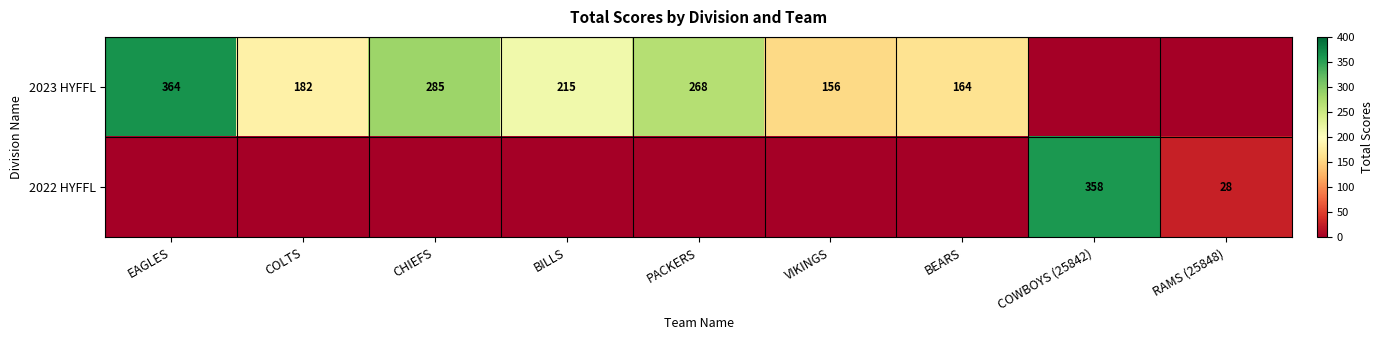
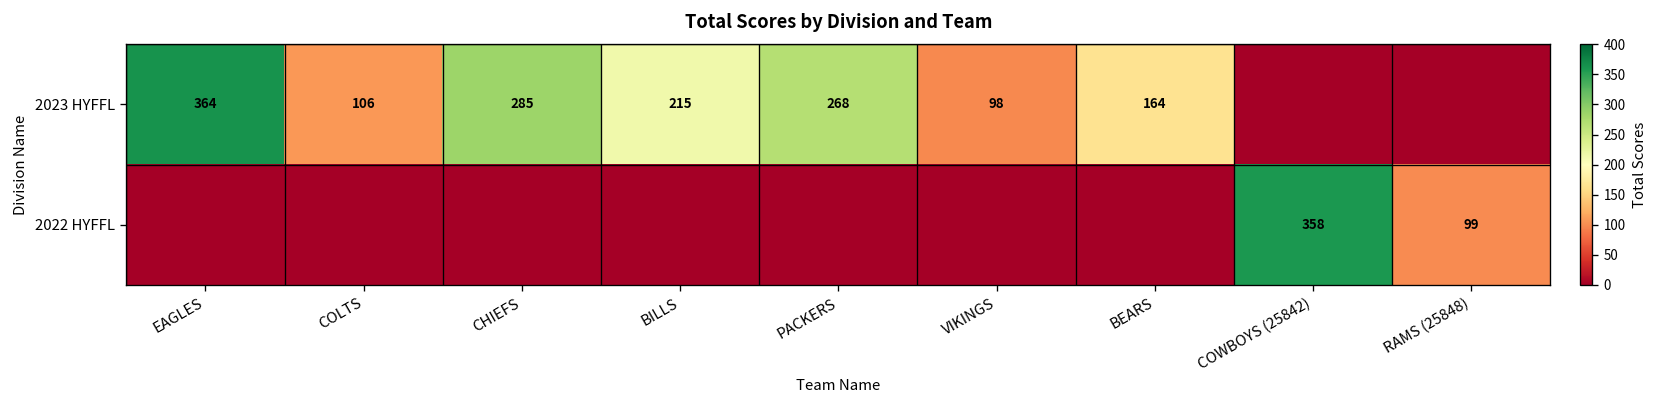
  {
    "2023 HYFFL": {
      "EAGLES": 364,
-     "COLTS": 182,
+     "COLTS": 106,
      "CHIEFS": 285,
      "BILLS": 215,
      "PACKERS": 268,
-     "VIKINGS": 156,
+     "VIKINGS": 98,
      "BEARS": 164
    },
    "2022 HYFFL": {
      "COWBOYS (25842)": 358,
-     "RAMS (25848)": 28
+     "RAMS (25848)": 99
    }
  }
